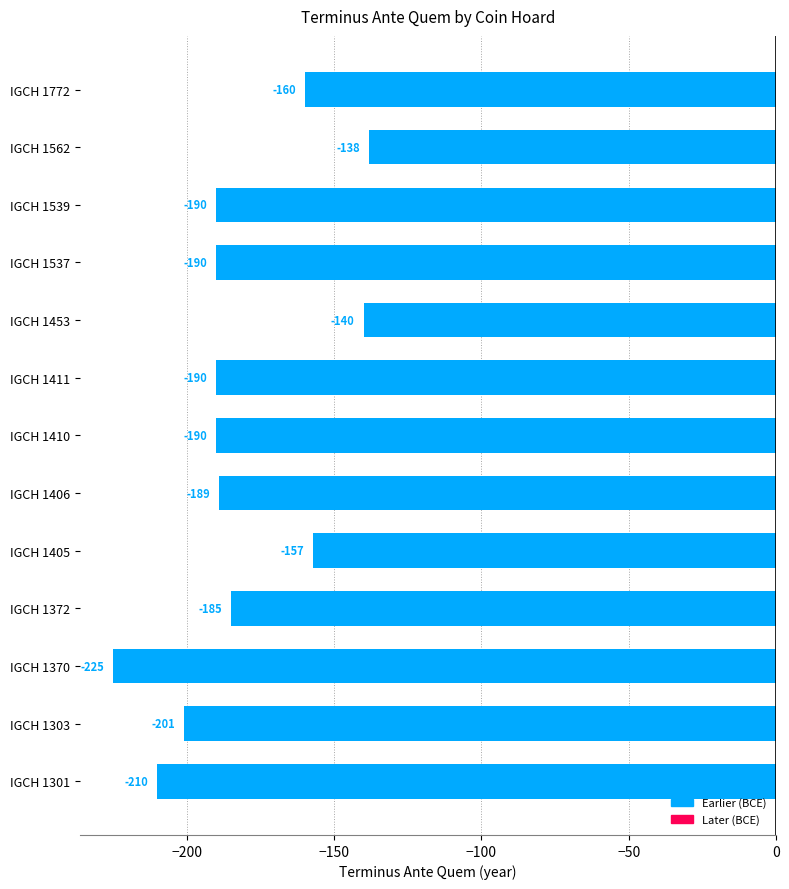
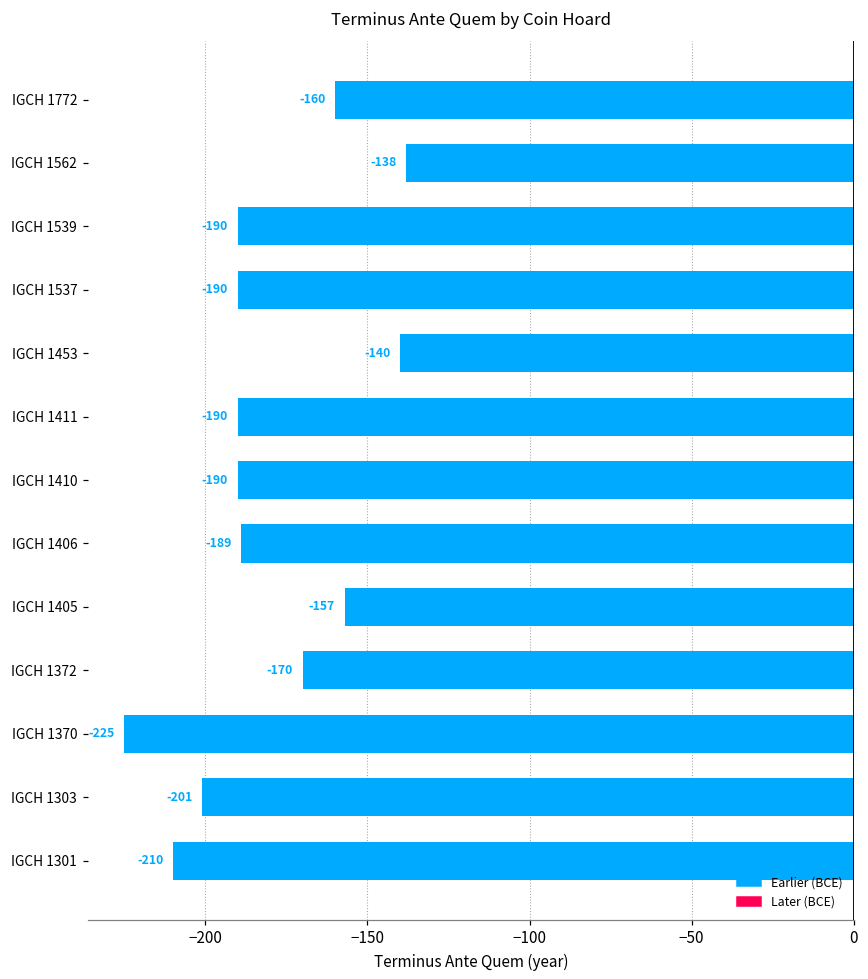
  {
    "IGCH 1772": -160,
    "IGCH 1562": -138,
    "IGCH 1539": -190,
    "IGCH 1537": -190,
    "IGCH 1453": -140,
    "IGCH 1411": -190,
    "IGCH 1410": -190,
    "IGCH 1406": -189,
    "IGCH 1405": -157,
-   "IGCH 1372": -185,
+   "IGCH 1372": -170,
    "IGCH 1370": -225,
    "IGCH 1303": -201,
    "IGCH 1301": -210
  }
